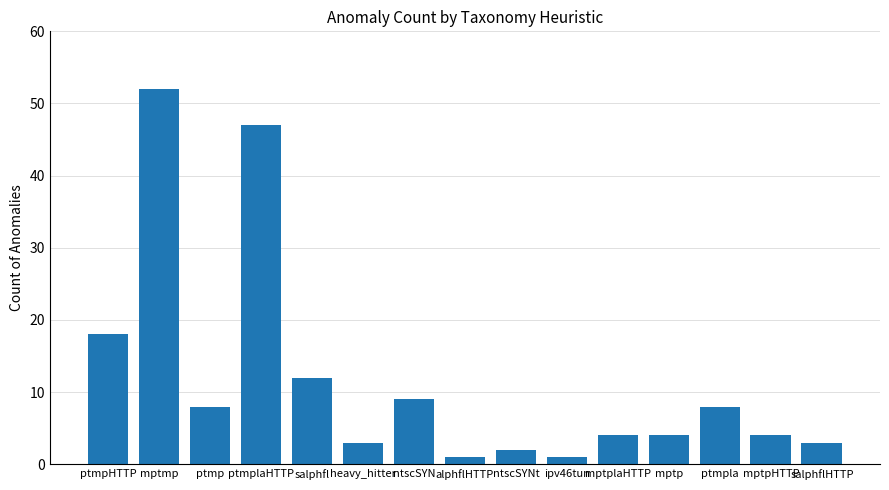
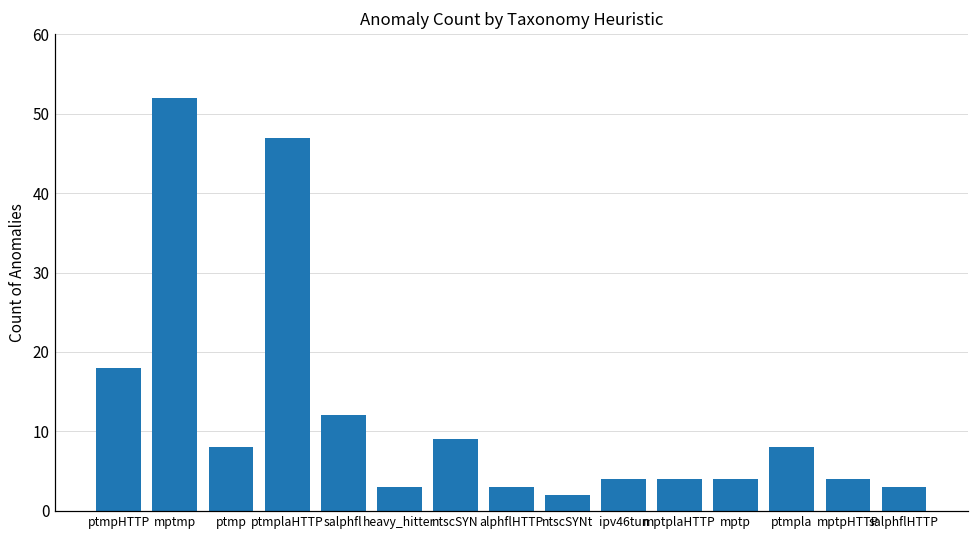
  {
    "ptmpHTTP": 18,
    "mptmp": 52,
    "ptmp": 8,
    "ptmplaHTTP": 47,
    "salphfl": 12,
    "heavy_hitter": 3,
    "ntscSYN": 9,
-   "alphflHTTP": 1,
+   "alphflHTTP": 3,
    "ntscSYNt": 2,
-   "ipv46tun": 1,
+   "ipv46tun": 4,
    "mptplaHTTP": 4,
    "mptp": 4,
    "ptmpla": 8,
    "salphflHTTP": 3
  }
